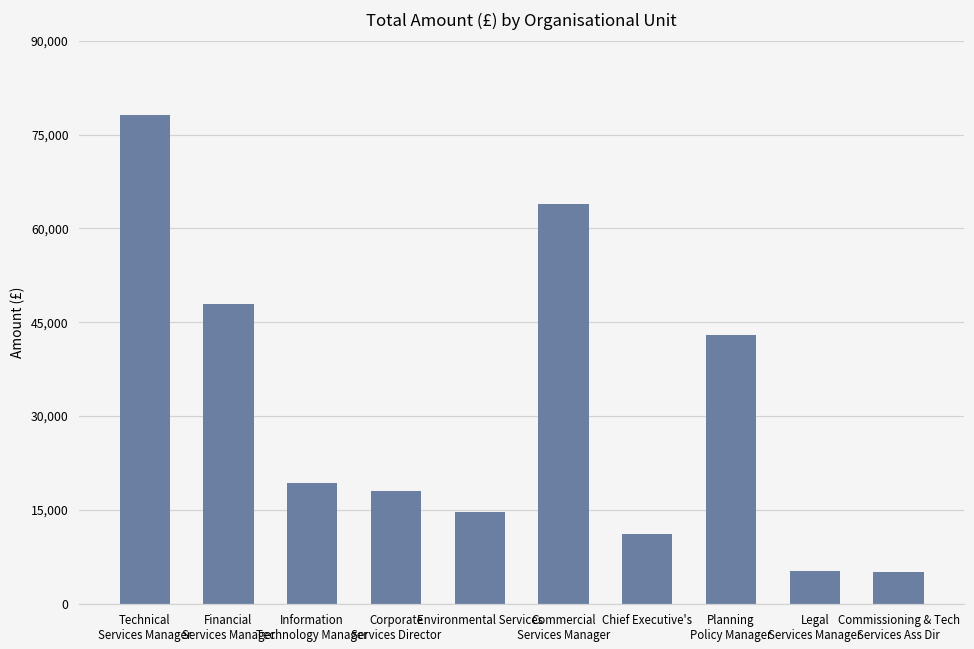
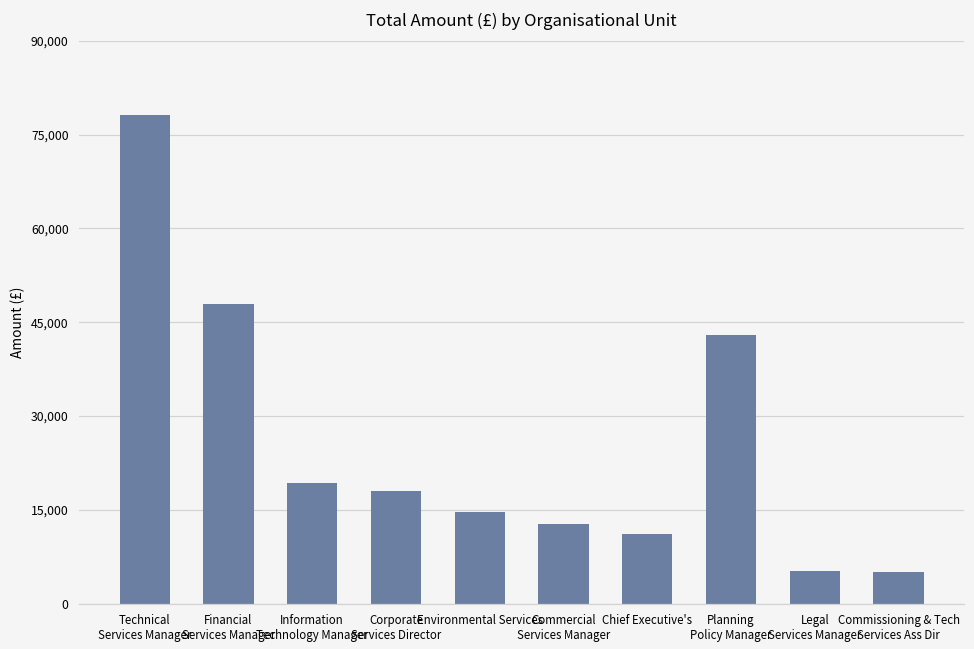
  {
    "Technical Services Manager": "78,000",
-   "Commercial Services Manager": "64,000",
+   "Commercial Services Manager": "13,000",
    "Chief Executive's": "11,000",
    "Planning Policy Manager": "43,000"
  }
